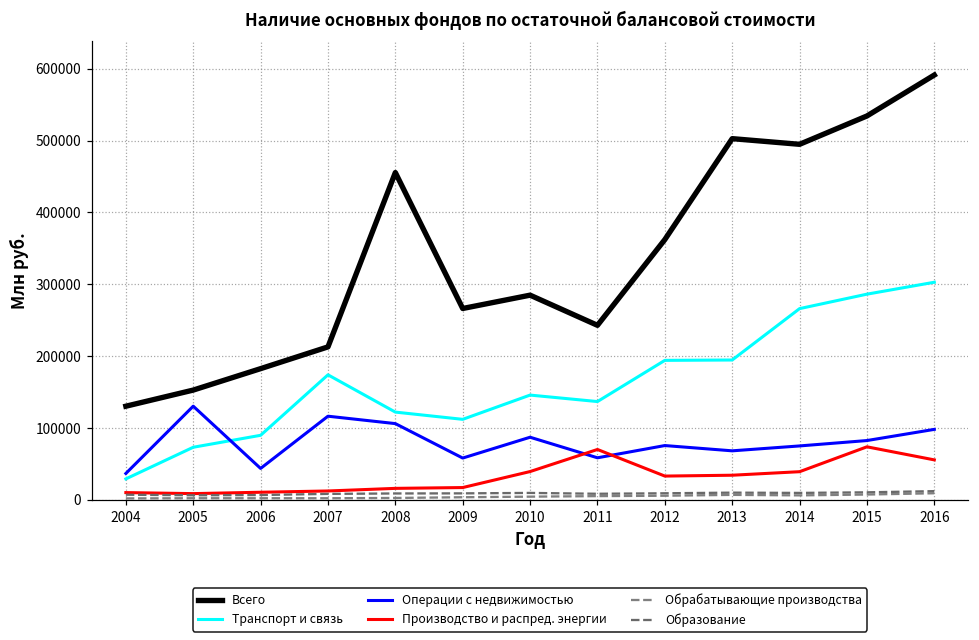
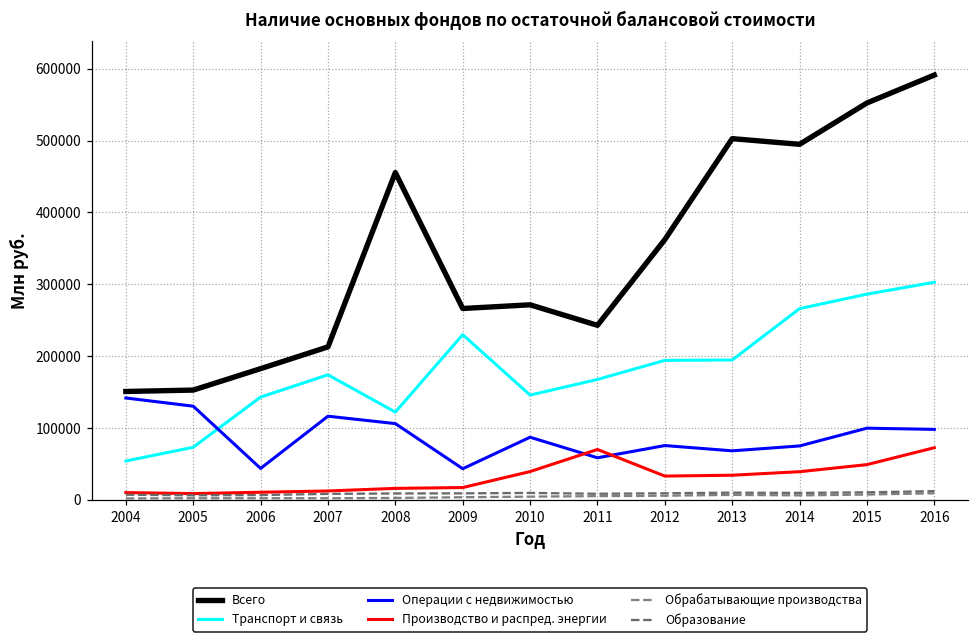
  {
    "Всего": {
-     "2004": 130000,
+     "2004": 150000,
      "2005": 150000,
      "2006": 180000,
      "2007": 210000,
      "2008": 460000,
      "2009": 270000,
-     "2010": 280000,
+     "2010": 270000,
      "2011": 240000,
      "2012": 360000,
      "2013": 500000,
      "2014": 490000,
-     "2015": 530000,
+     "2015": 550000,
      "2016": 590000
    },
    "Транспорт и связь": {
-     "2004": 30000,
+     "2004": 50000,
      "2005": 70000,
-     "2006": 90000,
+     "2006": 140000,
      "2007": 170000,
      "2008": 120000,
-     "2009": 110000,
+     "2009": 230000,
      "2010": 150000,
-     "2011": 140000,
+     "2011": 170000,
      "2012": 190000,
      "2013": 190000,
      "2014": 270000,
      "2015": 290000,
      "2016": 300000
    },
    "Операции с недвижимостью": {
-     "2004": 40000,
+     "2004": 140000,
      "2005": 130000,
      "2006": 40000,
      "2007": 120000,
      "2008": 110000,
-     "2009": 60000,
+     "2009": 40000,
      "2010": 90000,
      "2011": 60000,
      "2012": 80000,
      "2013": 70000,
      "2014": 70000,
-     "2015": 80000,
+     "2015": 100000,
      "2016": 100000
    },
    "Производство и распред. энергии": {
      "2007": 10000,
      "2008": 20000,
      "2009": 20000,
      "2010": 40000,
      "2011": 70000,
      "2012": 30000,
      "2013": 30000,
      "2014": 40000,
-     "2015": 70000,
-     "2016": 60000
+     "2015": 50000,
+     "2016": 70000
    }
  }
